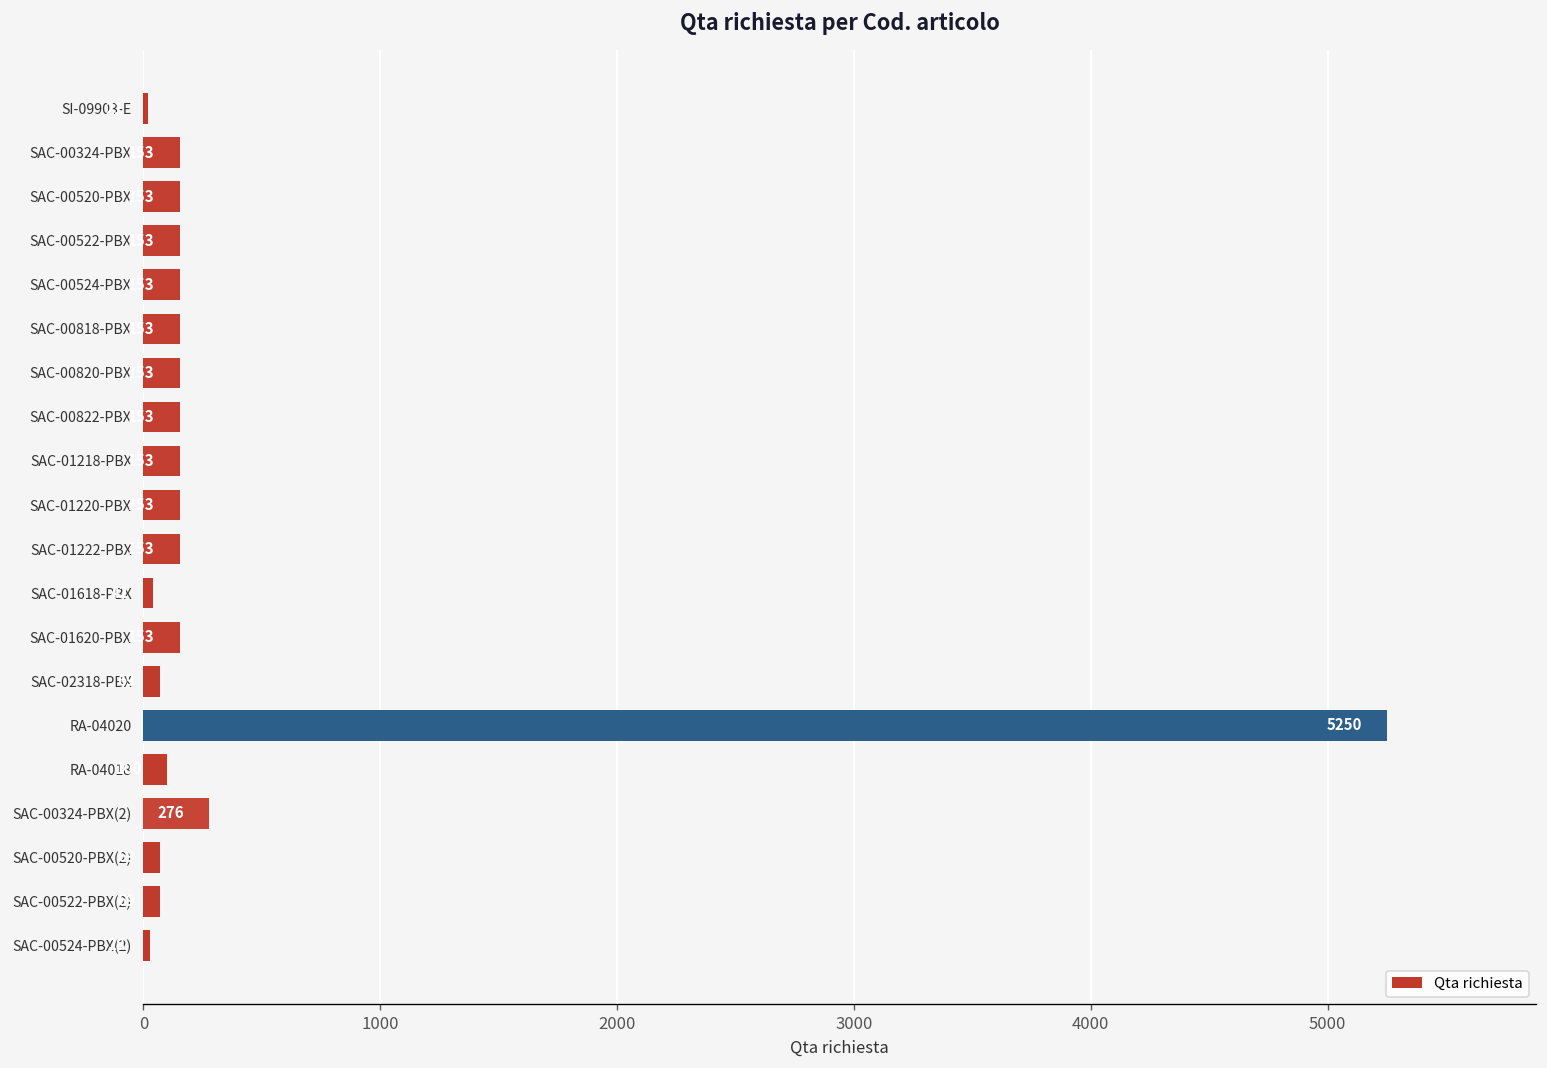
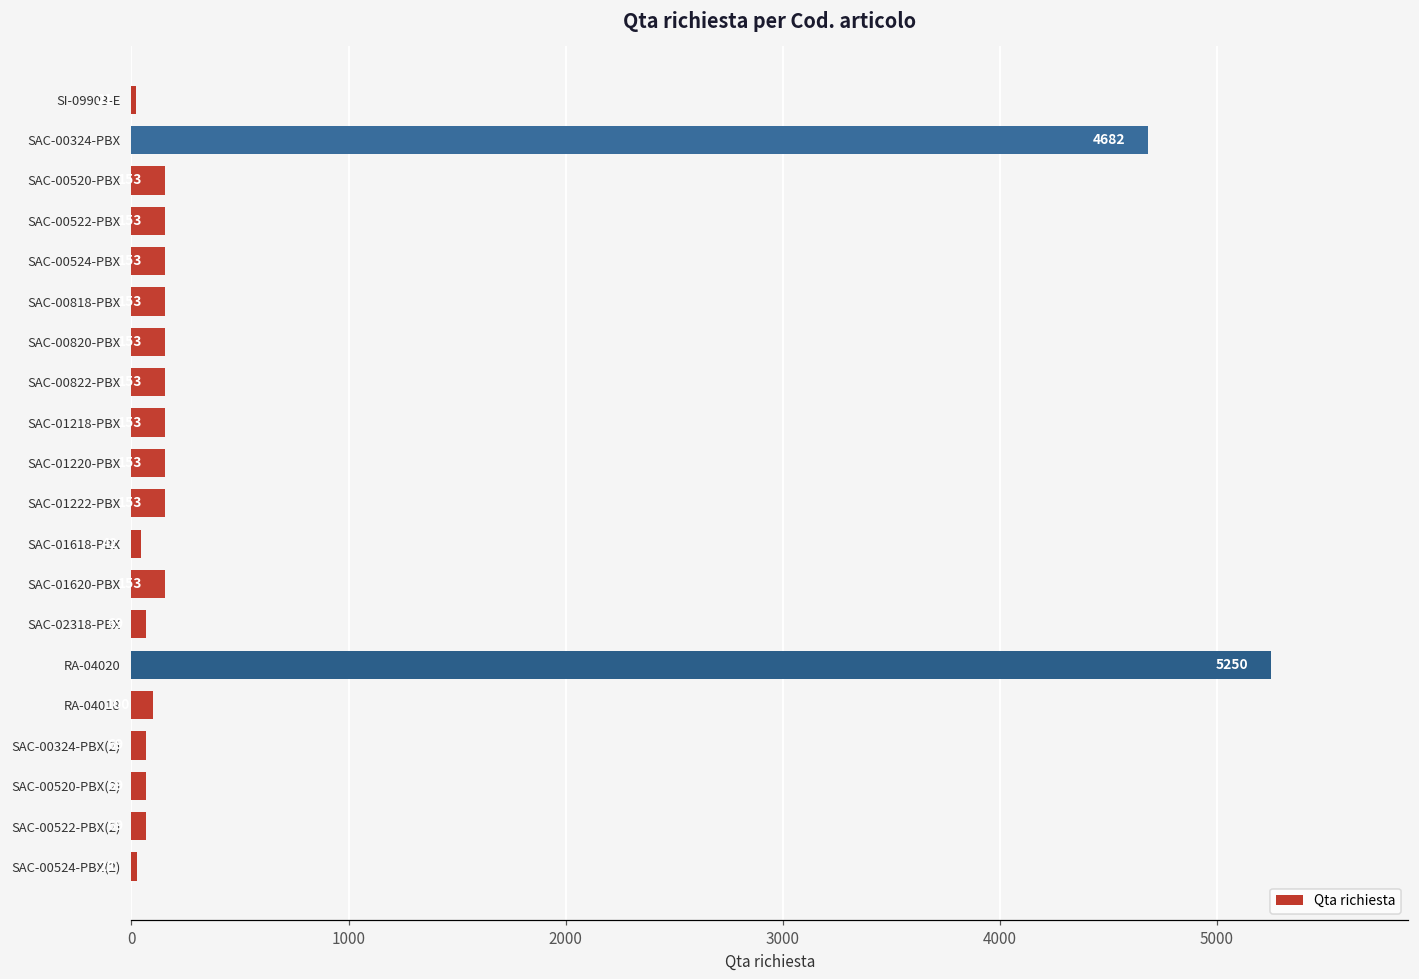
  {
    "SI-09903-E": 20,
-   "SAC-00324-PBX": 150,
+   "SAC-00324-PBX": 4680,
    "SAC-00520-PBX": 150,
    "SAC-00522-PBX": 150,
    "SAC-00524-PBX": 150,
    "SAC-00818-PBX": 150,
    "SAC-00820-PBX": 150,
    "SAC-00822-PBX": 150,
    "SAC-01218-PBX": 150,
    "SAC-01220-PBX": 150,
    "SAC-01222-PBX": 150,
    "SAC-01618-PBX": 40,
    "SAC-01620-PBX": 150,
    "SAC-02318-PBX": 70,
    "RA-04018": 100,
-   "SAC-00324-PBX(2)": 280,
+   "SAC-00324-PBX(2)": 70,
    "SAC-00520-PBX(2)": 70,
    "SAC-00522-PBX(2)": 70,
    "SAC-00524-PBX(2)": 30
  }
